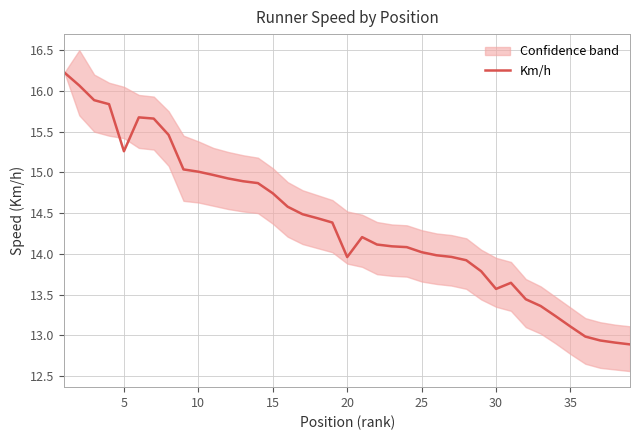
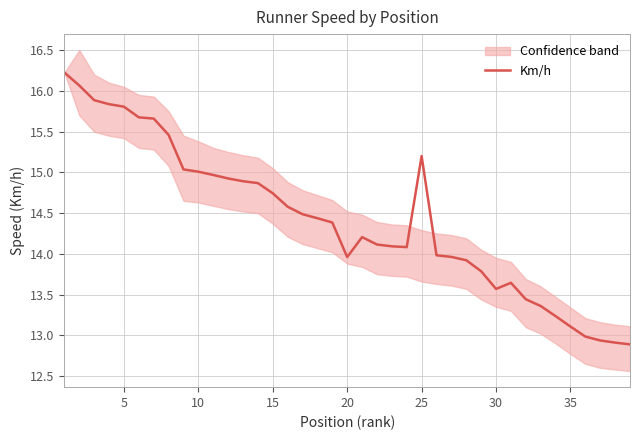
  {
    "Km/h": {
-     "5": 15.3,
+     "5": 15.8,
      "10": 15.0,
      "15": 14.7,
      "20": 14.0,
-     "25": 14.0,
+     "25": 15.2,
      "30": 13.6,
      "35": 13.1
    }
  }
